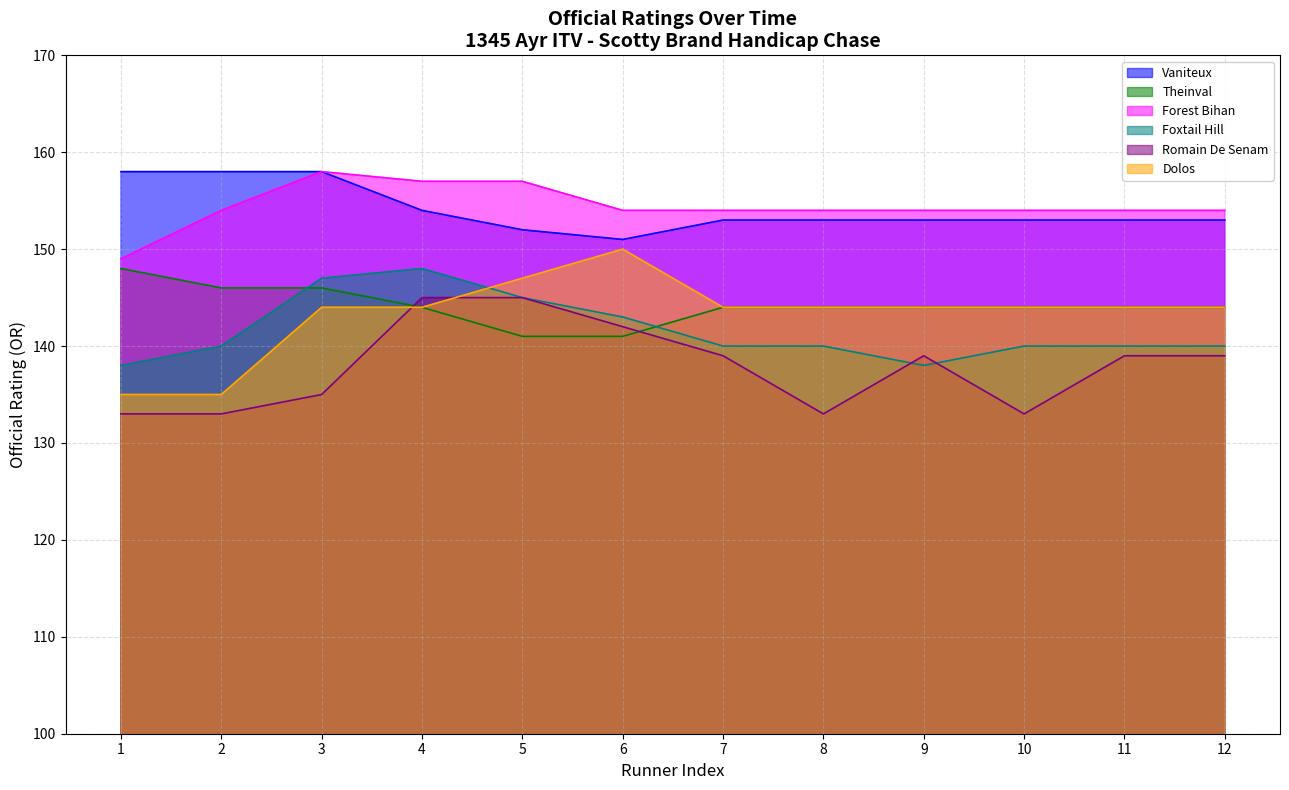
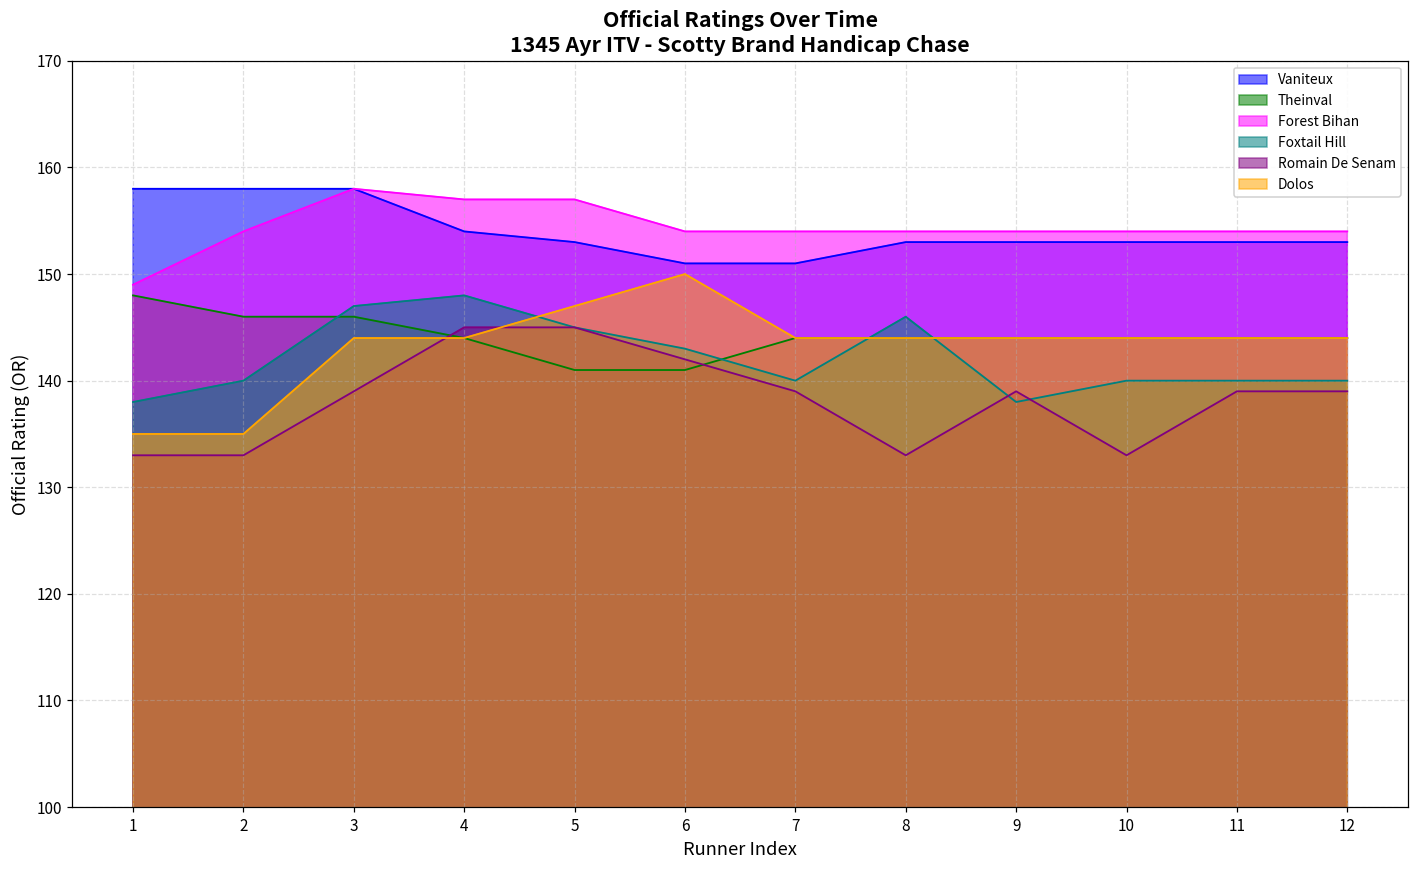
  {
    "Vaniteux": {
      "1": 158,
      "2": 158,
      "4": 154,
-     "5": 152,
+     "5": 153,
      "6": 151,
-     "7": 153,
+     "7": 151,
      "8": 153,
      "9": 153,
      "10": 153,
      "11": 153,
      "12": 153
    },
    "Theinval": {
      "1": 148,
      "2": 146,
      "3": 146,
      "5": 141,
      "6": 141
    },
    "Forest Bihan": {
      "1": 149,
      "2": 154,
      "4": 157,
      "5": 157,
      "6": 154,
      "7": 154,
      "8": 154,
      "9": 154,
      "10": 154,
      "11": 154,
      "12": 154
    },
    "Foxtail Hill": {
      "1": 138,
      "2": 140,
      "3": 147,
      "4": 148,
      "6": 143,
      "7": 140,
-     "8": 140,
+     "8": 146,
      "9": 138,
      "10": 140,
      "11": 140,
      "12": 140
    },
    "Romain De Senam": {
      "1": 133,
      "2": 133,
-     "3": 135,
+     "3": 139,
      "4": 145,
      "6": 142,
      "7": 139,
      "8": 133,
      "9": 139,
      "10": 133,
      "11": 139,
      "12": 139
    },
    "Dolos": {
      "1": 135,
      "2": 135,
      "3": 144,
      "5": 147,
      "6": 150
    }
  }
